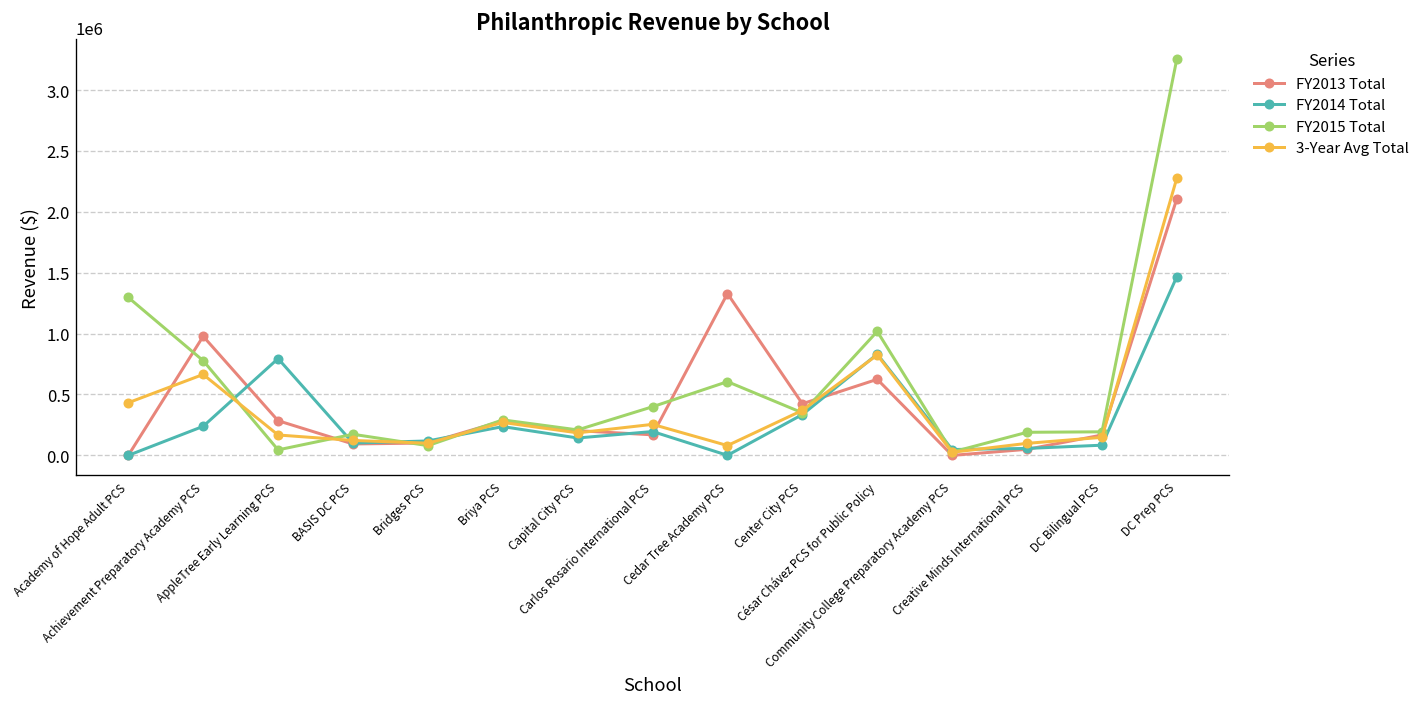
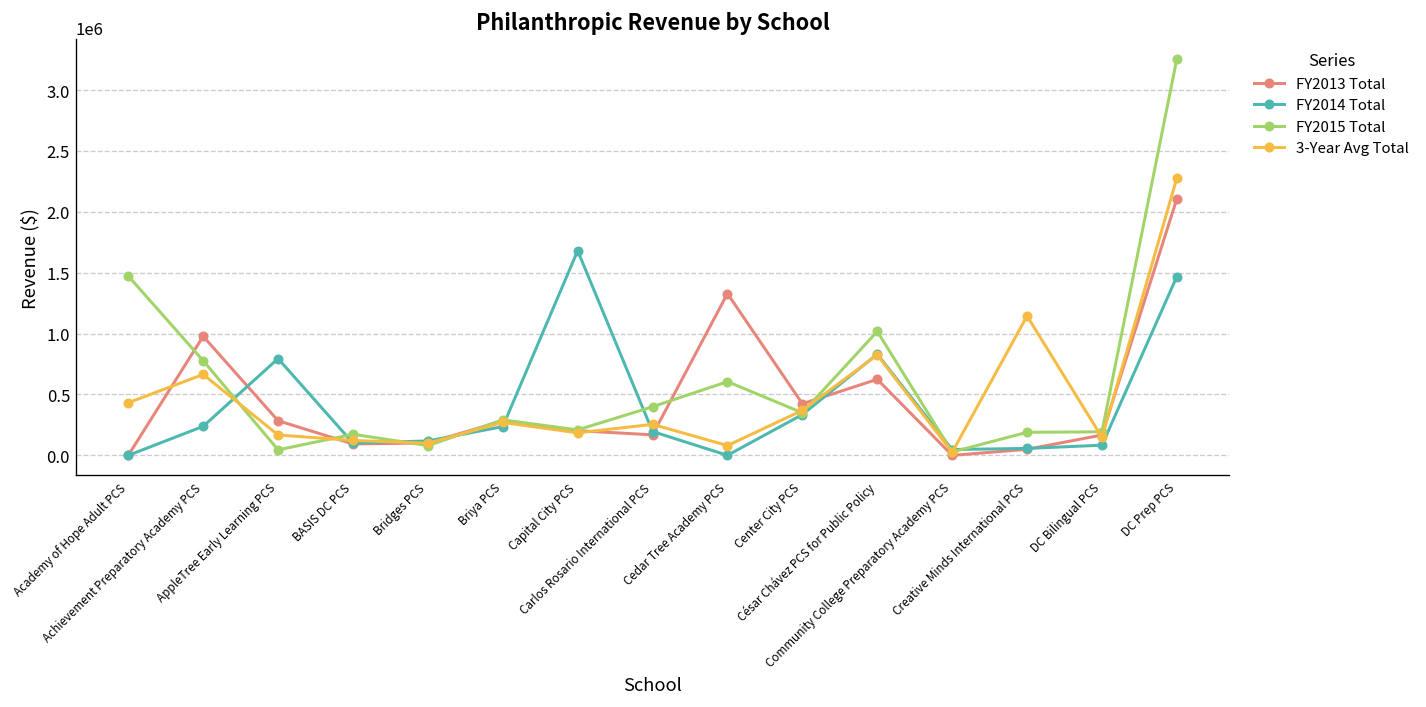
  {
    "FY2013 Total": {
      "Achievement Preparatory Academy PCS": 980000,
      "AppleTree Early Learning PCS": 280000,
      "Carlos Rosario International PCS": 170000,
      "Cedar Tree Academy PCS": 1330000,
      "Center City PCS": 420000,
      "César Chávez PCS for Public Policy": 620000,
      "DC Prep PCS": 2110000
    },
    "FY2014 Total": {
      "Achievement Preparatory Academy PCS": 240000,
      "AppleTree Early Learning PCS": 790000,
      "Briya PCS": 240000,
-     "Capital City PCS": 140000,
+     "Capital City PCS": 1680000,
      "Carlos Rosario International PCS": 200000,
      "Cedar Tree Academy PCS": 0,
      "DC Bilingual PCS": 80000,
      "DC Prep PCS": 1470000
    },
    "FY2015 Total": {
-     "Academy of Hope Adult PCS": 1300000,
+     "Academy of Hope Adult PCS": 1470000,
      "Achievement Preparatory Academy PCS": 780000,
      "AppleTree Early Learning PCS": 50000,
      "BASIS DC PCS": 170000,
      "Carlos Rosario International PCS": 400000,
      "Cedar Tree Academy PCS": 610000,
      "César Chávez PCS for Public Policy": 1020000,
      "Creative Minds International PCS": 190000,
      "DC Bilingual PCS": 190000,
      "DC Prep PCS": 3260000
    },
    "3-Year Avg Total": {
      "Academy of Hope Adult PCS": 430000,
      "Achievement Preparatory Academy PCS": 660000,
      "AppleTree Early Learning PCS": 170000,
      "Carlos Rosario International PCS": 250000,
      "Cedar Tree Academy PCS": 80000,
-     "Creative Minds International PCS": 100000,
+     "Creative Minds International PCS": 1140000,
      "DC Prep PCS": 2280000
    }
  }
